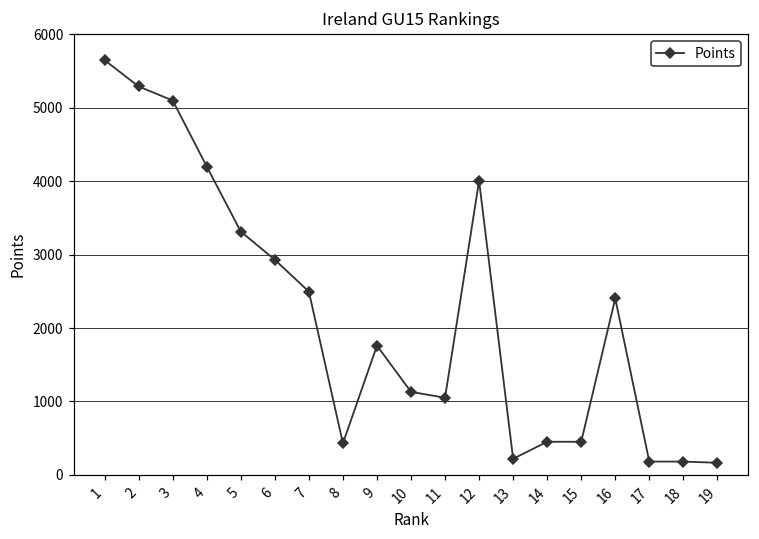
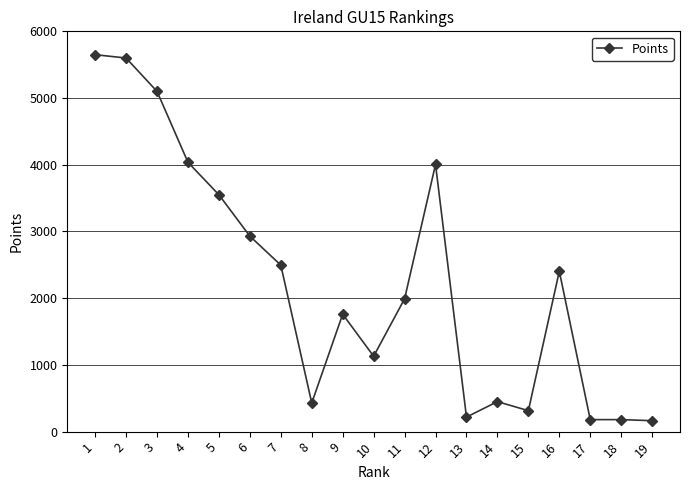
  {
    "1": 5700,
-   "2": 5300,
+   "2": 5600,
    "3": 5100,
-   "4": 4200,
-   "5": 3300,
+   "4": 4000,
+   "5": 3600,
    "6": 2900,
    "7": 2500,
    "8": 400,
    "9": 1800,
    "10": 1100,
-   "11": 1100,
+   "11": 2000,
    "12": 4000,
    "13": 200,
    "14": 500,
-   "15": 500,
+   "15": 300,
    "16": 2400,
    "17": 200,
    "18": 200,
    "19": 200
  }
